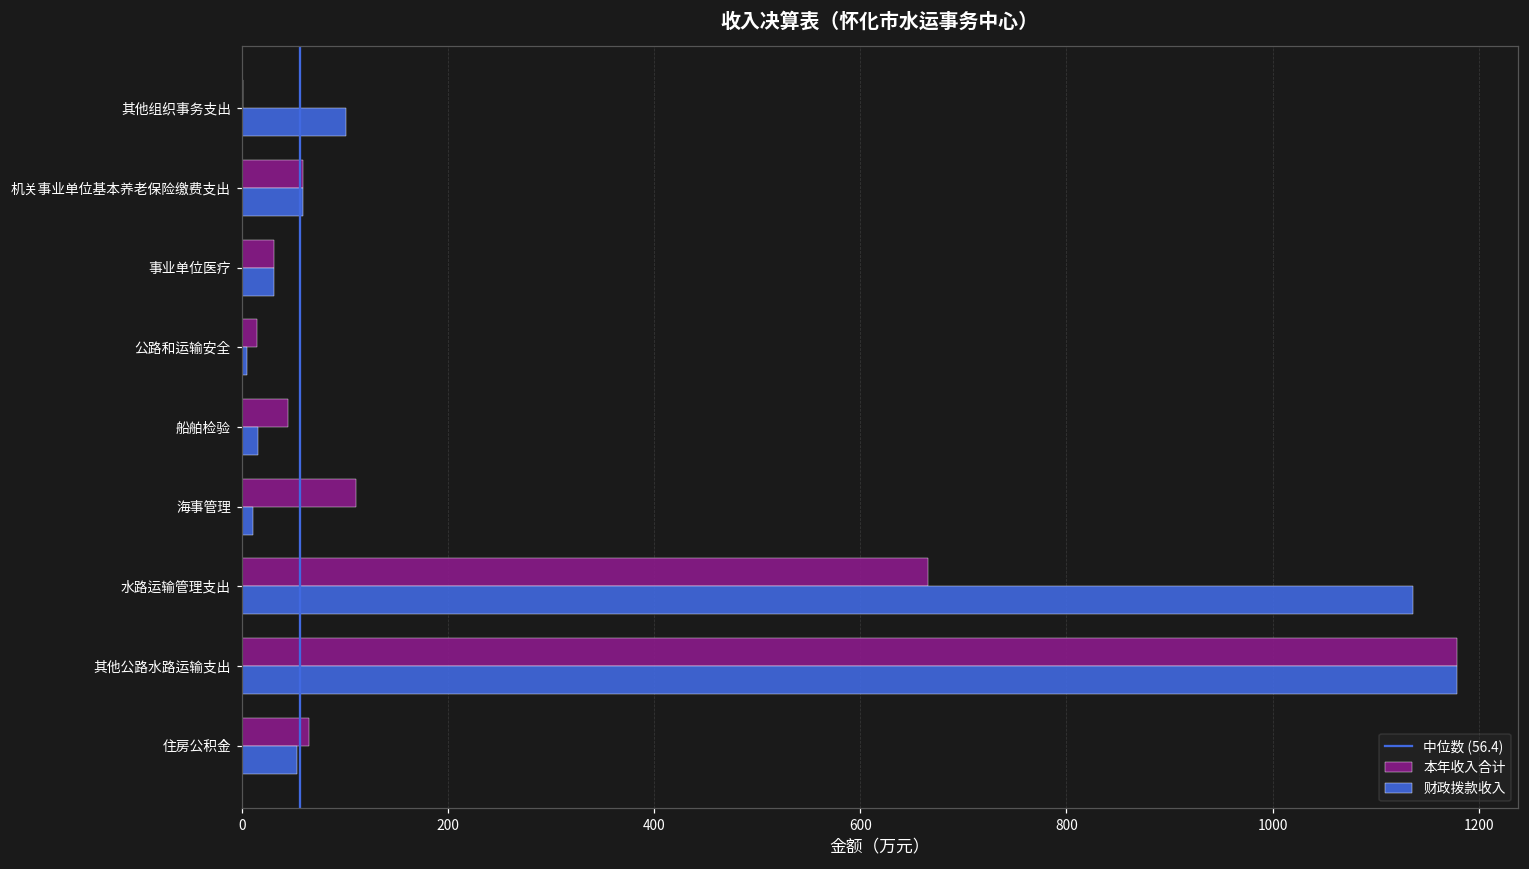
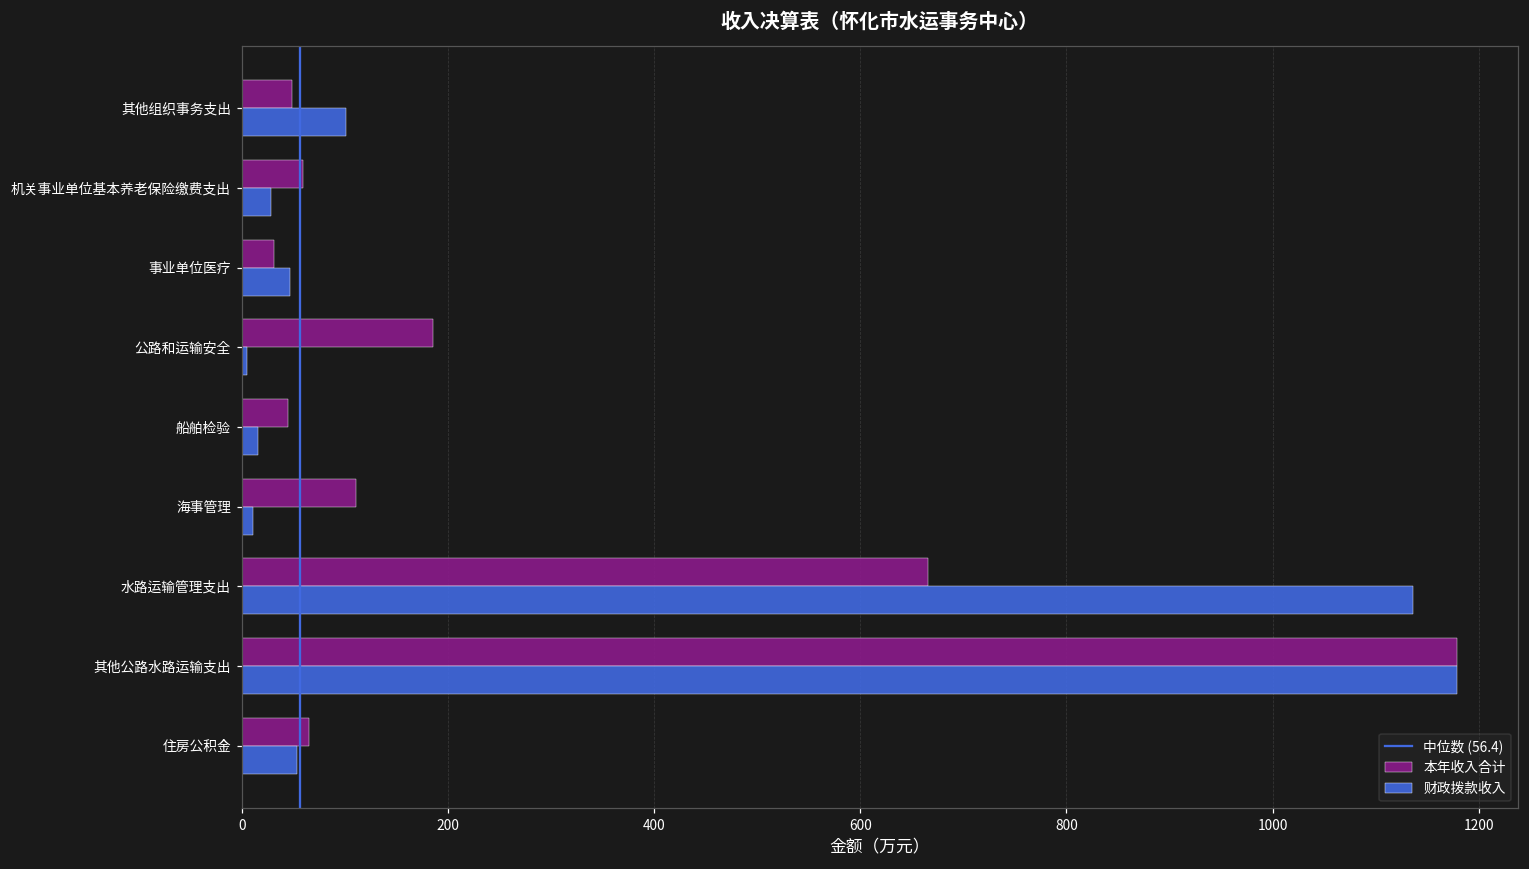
  {
    "本年收入合计": {
-     "其他组织事务支出": 0,
+     "其他组织事务支出": 50,
      "机关事业单位基本养老保险缴费支出": 60,
      "事业单位医疗": 30,
-     "公路和运输安全": 20,
+     "公路和运输安全": 190,
      "船舶检验": 50,
      "海事管理": 110,
      "水路运输管理支出": 670,
      "其他公路水路运输支出": 1180,
      "住房公积金": 70
    },
    "财政拨款收入": {
      "其他组织事务支出": 100,
-     "机关事业单位基本养老保险缴费支出": 60,
-     "事业单位医疗": 30,
+     "机关事业单位基本养老保险缴费支出": 30,
+     "事业单位医疗": 50,
      "公路和运输安全": 0,
      "船舶检验": 20,
      "海事管理": 10,
      "水路运输管理支出": 1140,
      "其他公路水路运输支出": 1180,
      "住房公积金": 50
    }
  }
